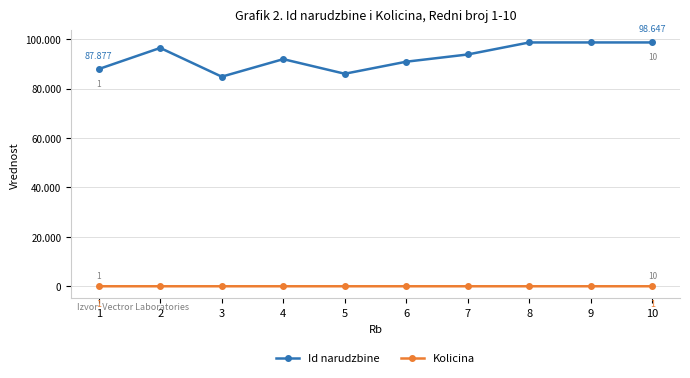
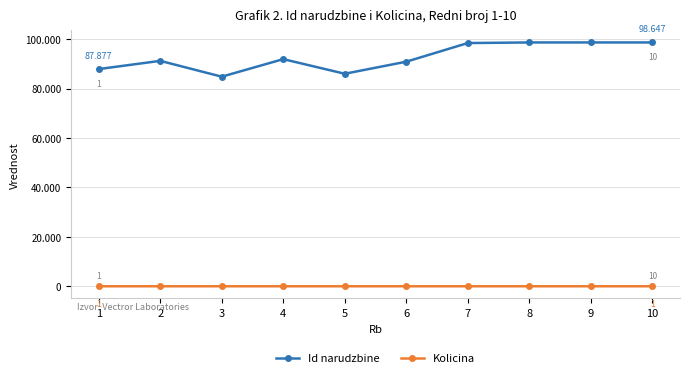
  {
    "Id narudzbine": {
-     "2": 96,
+     "2": 91,
      "3": 85,
      "4": 92,
      "5": 86,
      "6": 91,
-     "7": 94,
+     "7": 98,
      "8": 99,
      "9": 99
    },
    "Kolicina": {
      "1": 1,
      "10": 1
    }
  }
